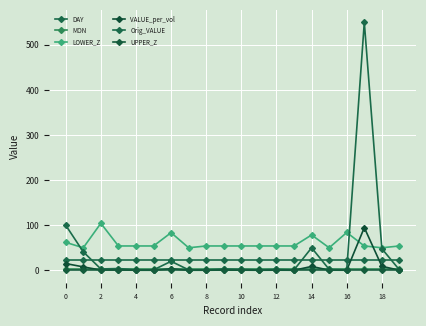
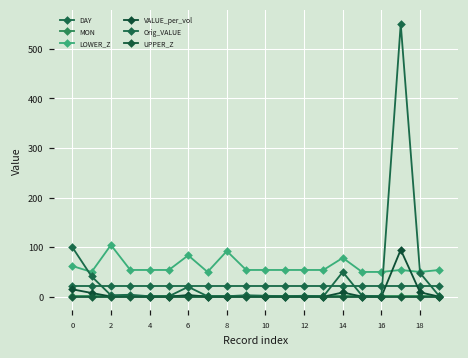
  {
    "LOWER_Z": {
      "0": 60,
      "2": 100,
      "4": 50,
      "6": 80,
-     "8": 50,
+     "8": 90,
      "10": 50,
      "12": 50,
      "14": 80,
-     "16": 80
+     "16": 50
    }
  }
